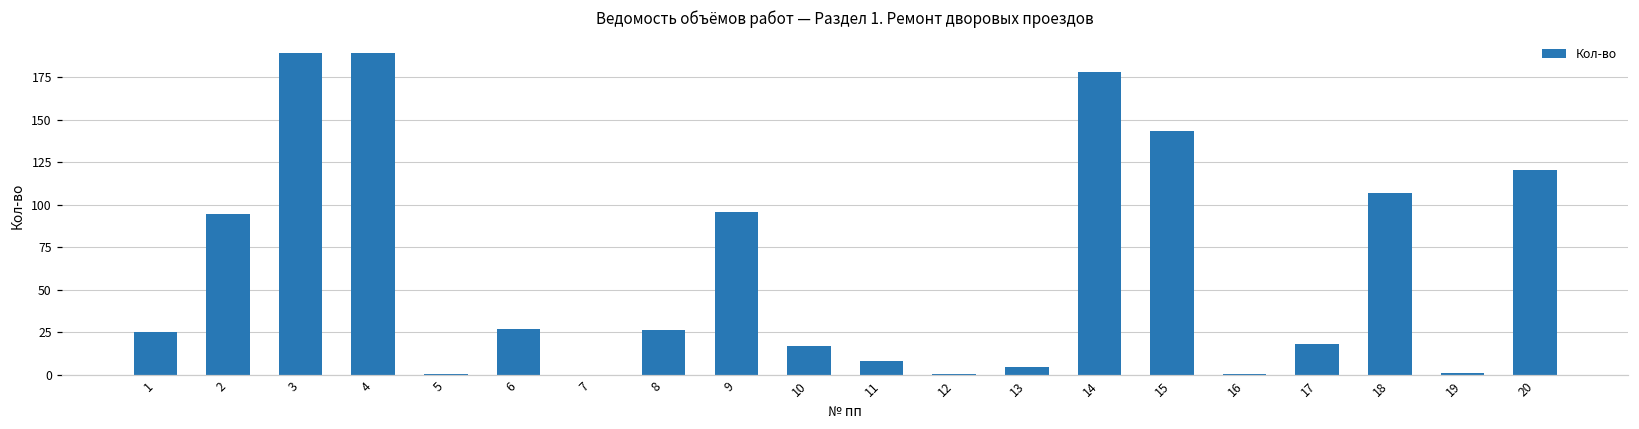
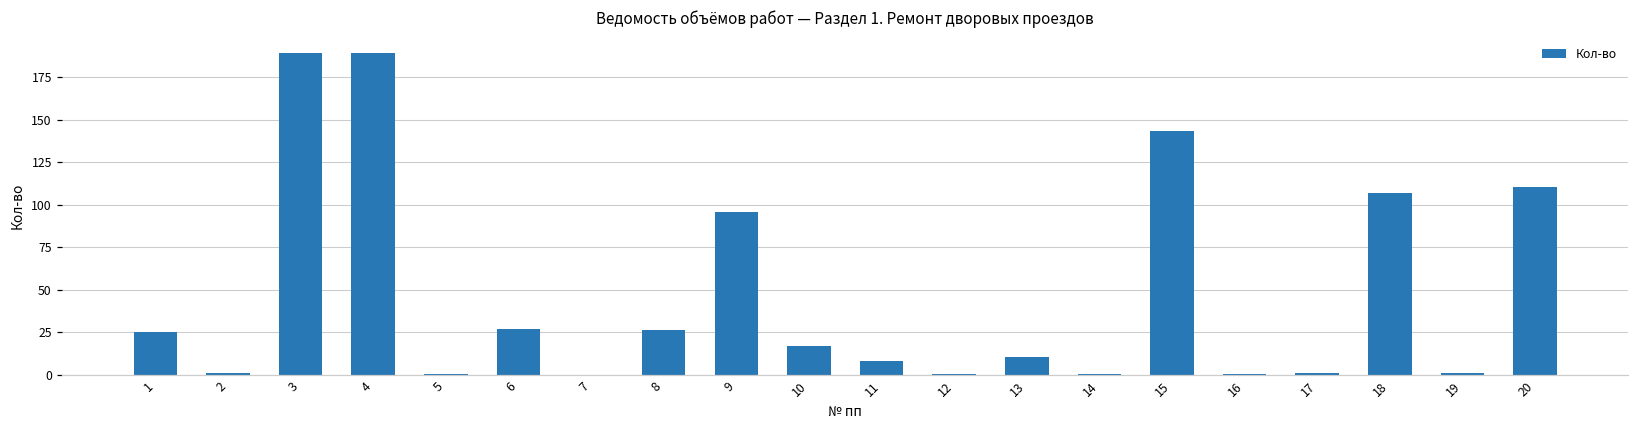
  {
    "1": 25,
-   "2": 95,
+   "2": 1,
    "3": 190,
    "4": 190,
    "6": 27,
    "8": 26,
    "9": 96,
    "10": 17,
    "11": 8,
-   "13": 5,
-   "14": 178,
+   "13": 10,
+   "14": 1,
    "15": 143,
-   "17": 18,
+   "17": 1,
    "18": 107,
-   "20": 120
+   "20": 110
  }
